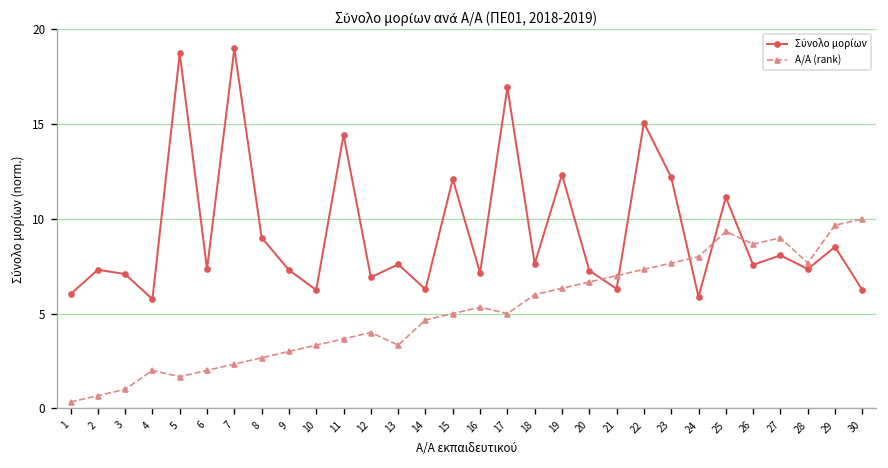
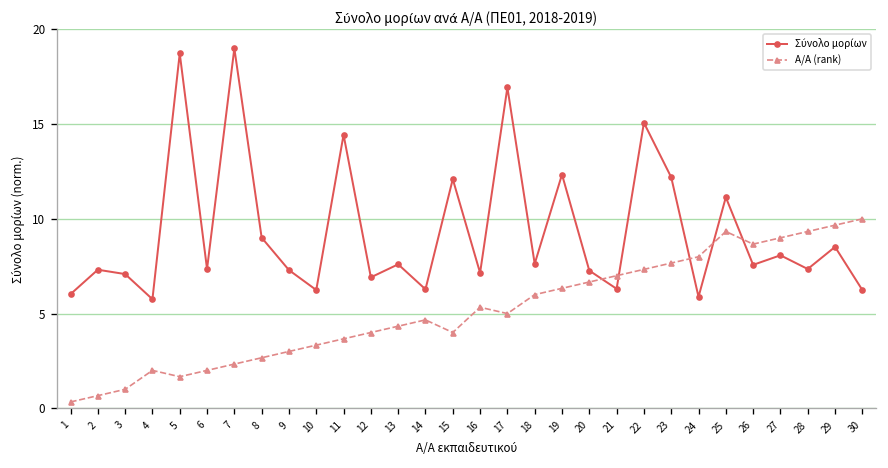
  {
    "Σύνολο μορίων": {
      "1": 6.0,
      "2": 7.3,
      "3": 7.1,
      "4": 5.8,
      "5": 18.7,
      "6": 7.4,
      "7": 19.0,
      "8": 9.0,
      "9": 7.3,
      "10": 6.2,
      "11": 14.4,
      "12": 6.9,
      "13": 7.6,
      "14": 6.3,
      "15": 12.1,
      "16": 7.1,
      "17": 16.9,
      "18": 7.6,
      "19": 12.3,
      "20": 7.3,
      "21": 6.3,
      "22": 15.1,
      "23": 12.2,
      "24": 5.9,
      "25": 11.1,
      "26": 7.6,
      "27": 8.1,
      "28": 7.4,
      "29": 8.5,
      "30": 6.2
    },
    "Α/Α (rank)": {
      "1": 0.3,
      "2": 0.7,
      "3": 1.0,
      "4": 2.0,
      "5": 1.7,
      "6": 2.0,
      "7": 2.3,
      "8": 2.7,
      "9": 3.0,
      "10": 3.3,
      "11": 3.7,
      "12": 4.0,
-     "13": 3.3,
+     "13": 4.3,
      "14": 4.7,
-     "15": 5.0,
+     "15": 4.0,
      "16": 5.3,
      "17": 5.0,
      "18": 6.0,
      "19": 6.3,
      "20": 6.7,
      "21": 7.0,
      "22": 7.3,
      "23": 7.7,
      "24": 8.0,
      "25": 9.3,
      "26": 8.7,
      "27": 9.0,
-     "28": 7.7,
+     "28": 9.3,
      "29": 9.7,
      "30": 10.0
    }
  }
